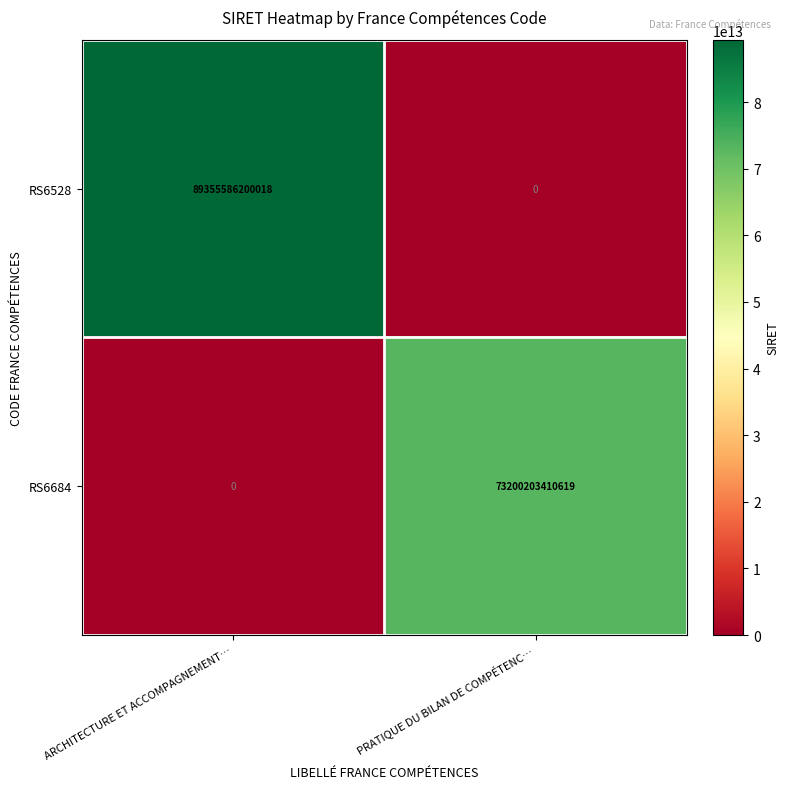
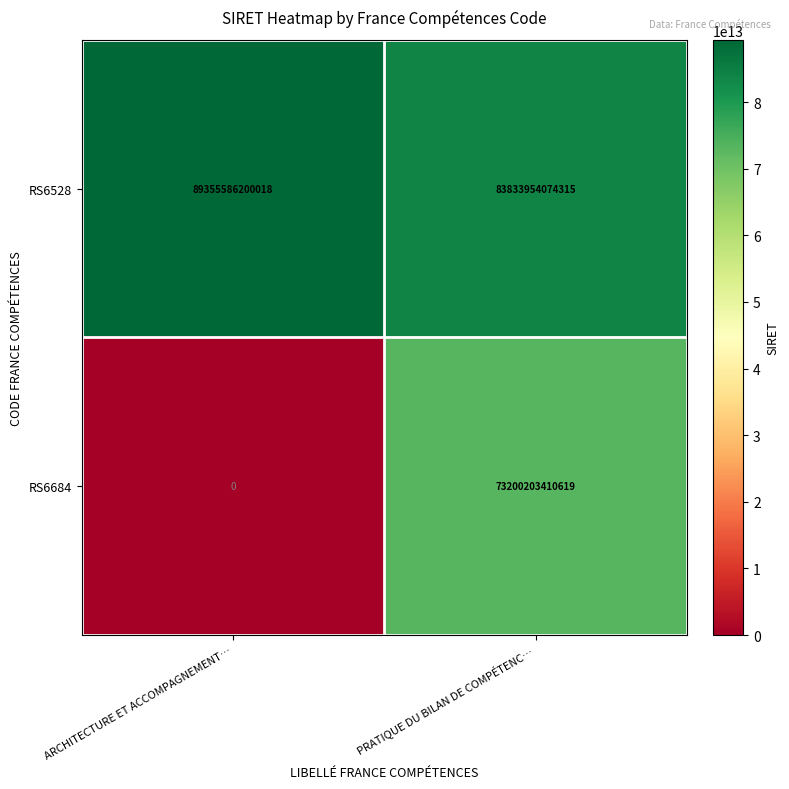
  {
    "RS6528": {
      "ARCHITECTURE ET ACCOMPAGNEMENT…": 89355586200018,
-     "PRATIQUE DU BILAN DE COMPÉTENC…": 0
+     "PRATIQUE DU BILAN DE COMPÉTENC…": 83833954074315
    },
    "RS6684": {
      "ARCHITECTURE ET ACCOMPAGNEMENT…": 0,
      "PRATIQUE DU BILAN DE COMPÉTENC…": 73200203410619
    }
  }
